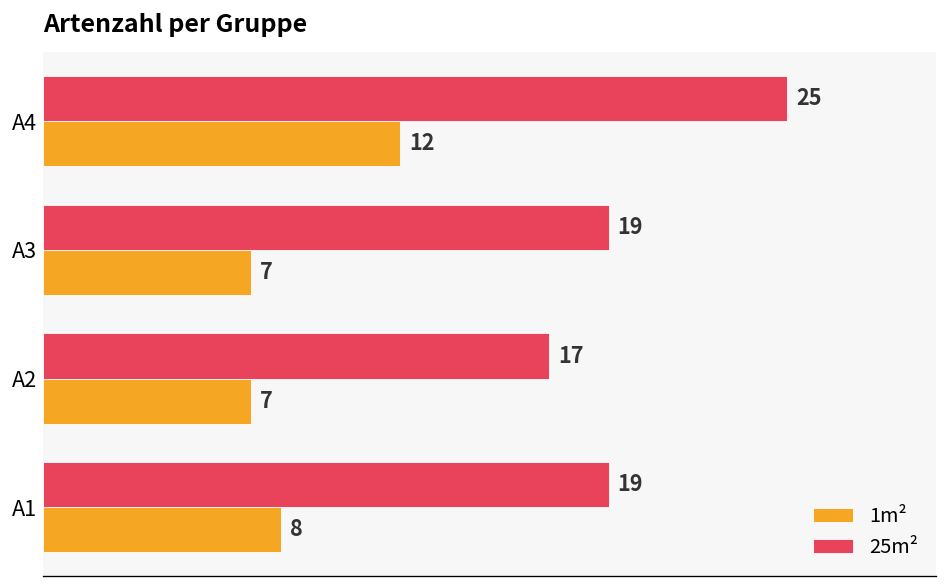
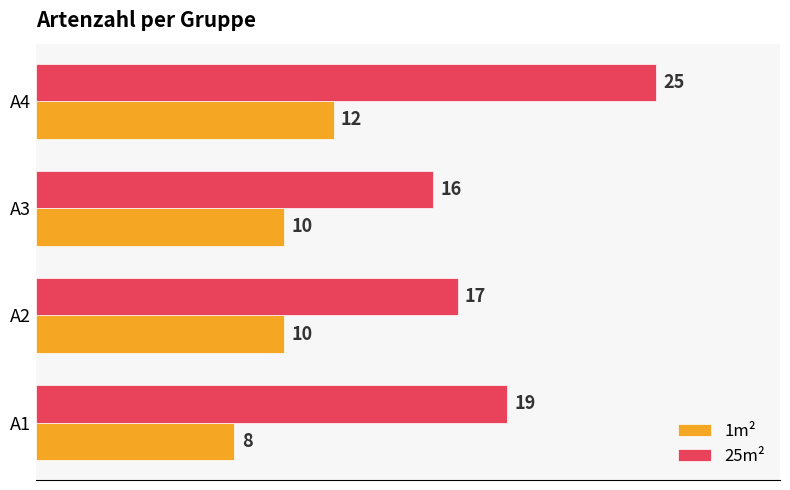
  {
    "1m²": {
      "A4": 12,
-     "A3": 7,
-     "A2": 7,
+     "A3": 10,
+     "A2": 10,
      "A1": 8
    },
    "25m²": {
      "A4": 25,
-     "A3": 19,
+     "A3": 16,
      "A2": 17,
      "A1": 19
    }
  }
